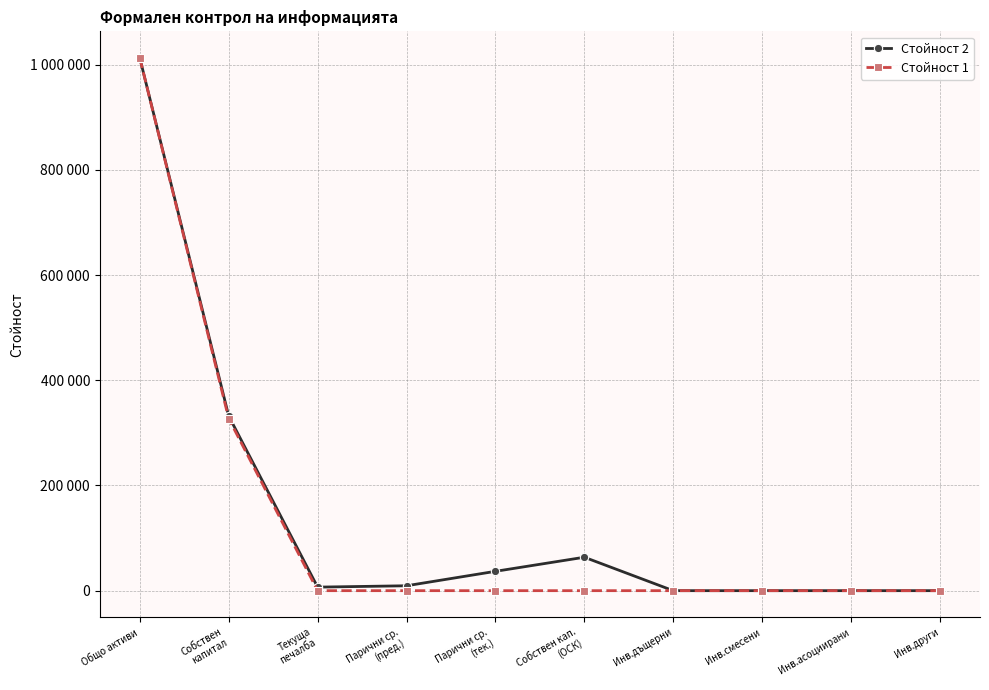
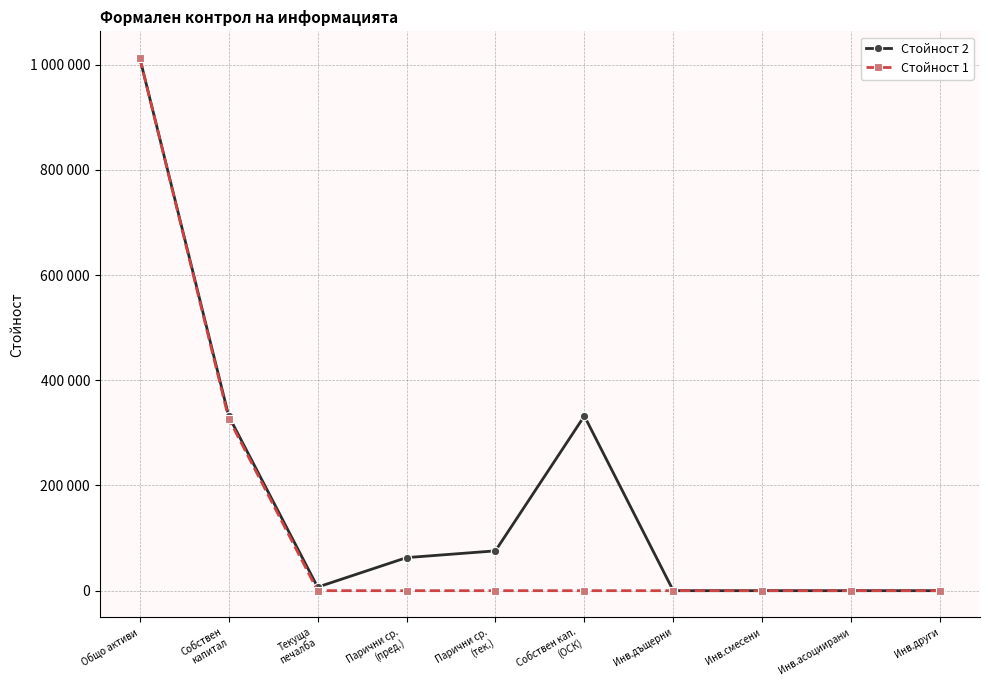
  {
    "Стойност 2": {
      "Собствен капитал": 330000,
      "Текуща печалба": 10000,
-     "Парични ср. (пред.)": 10000,
-     "Парични ср. (тек.)": 40000,
-     "Собствен кап. (ОСК)": 60000
+     "Парични ср. (пред.)": 60000,
+     "Парични ср. (тек.)": 80000,
+     "Собствен кап. (ОСК)": 330000
    },
    "Стойност 1": {
      "Собствен капитал": 330000,
      "Текуща печалба": 0,
      "Парични ср. (пред.)": 0,
      "Парични ср. (тек.)": 0,
      "Собствен кап. (ОСК)": 0
    }
  }
